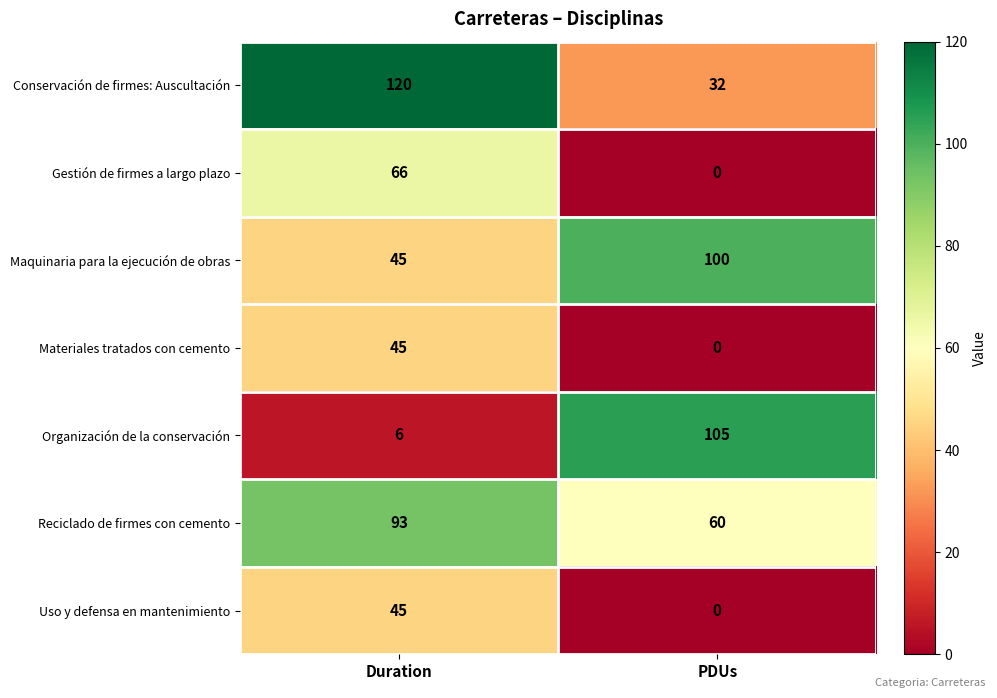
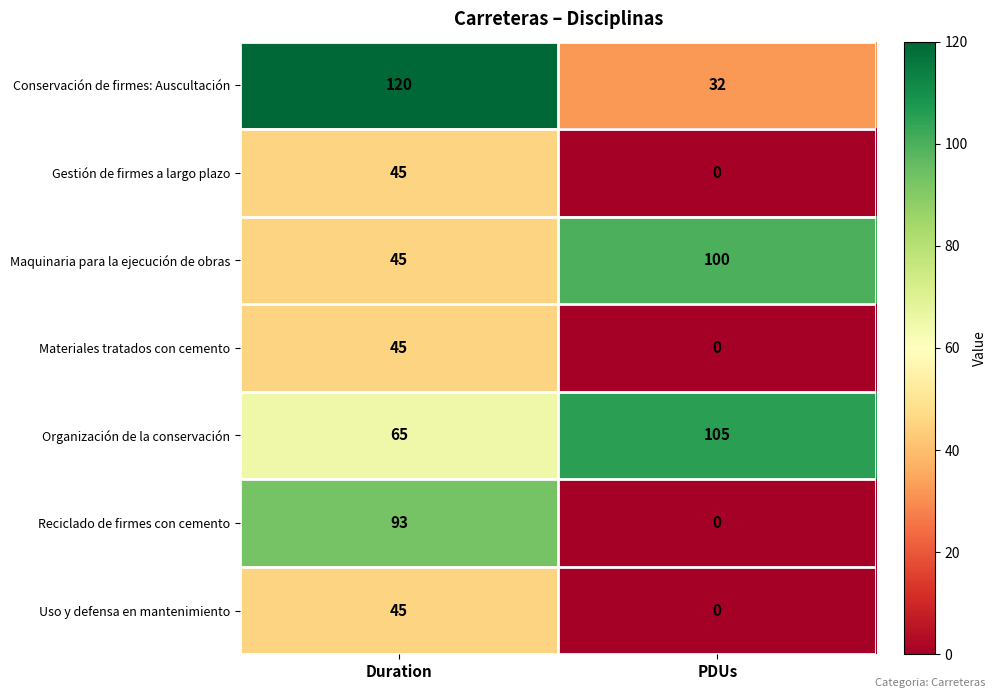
  {
    "Conservación de firmes: Auscultación": {
      "Duration": 120,
      "PDUs": 32
    },
    "Gestión de firmes a largo plazo": {
-     "Duration": 66,
+     "Duration": 45,
      "PDUs": 0
    },
    "Maquinaria para la ejecución de obras": {
      "Duration": 45,
      "PDUs": 100
    },
    "Materiales tratados con cemento": {
      "Duration": 45,
      "PDUs": 0
    },
    "Organización de la conservación": {
-     "Duration": 6,
+     "Duration": 65,
      "PDUs": 105
    },
    "Reciclado de firmes con cemento": {
      "Duration": 93,
-     "PDUs": 60
+     "PDUs": 0
    },
    "Uso y defensa en mantenimiento": {
      "Duration": 45,
      "PDUs": 0
    }
  }
